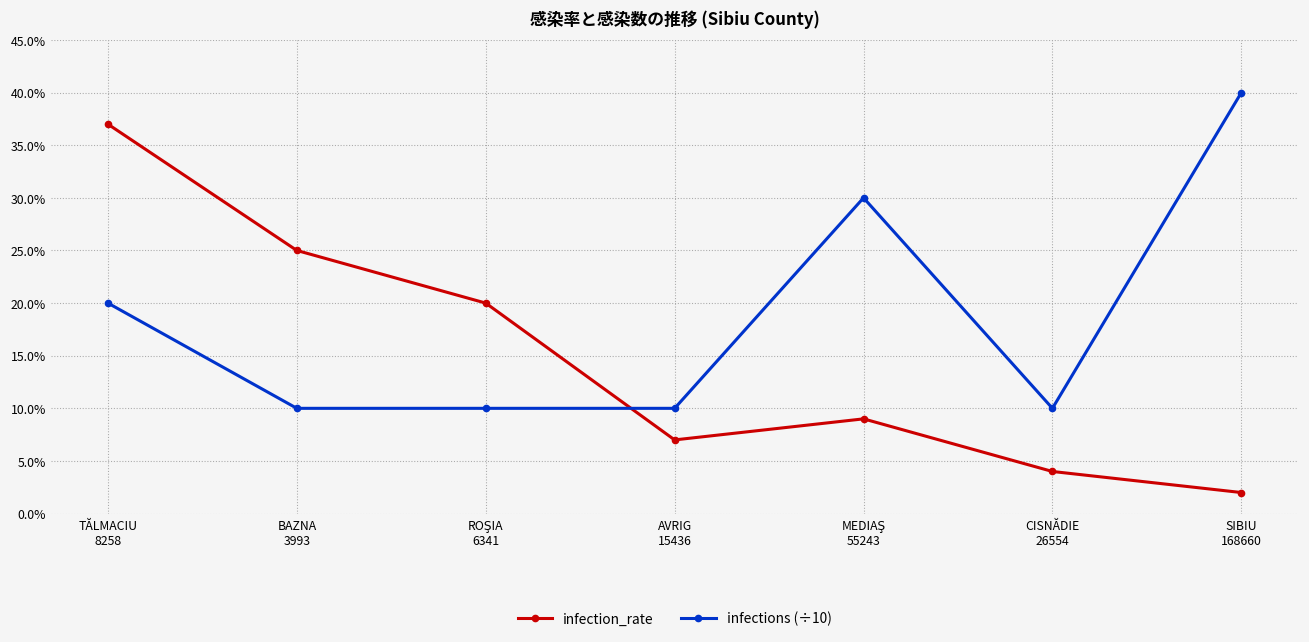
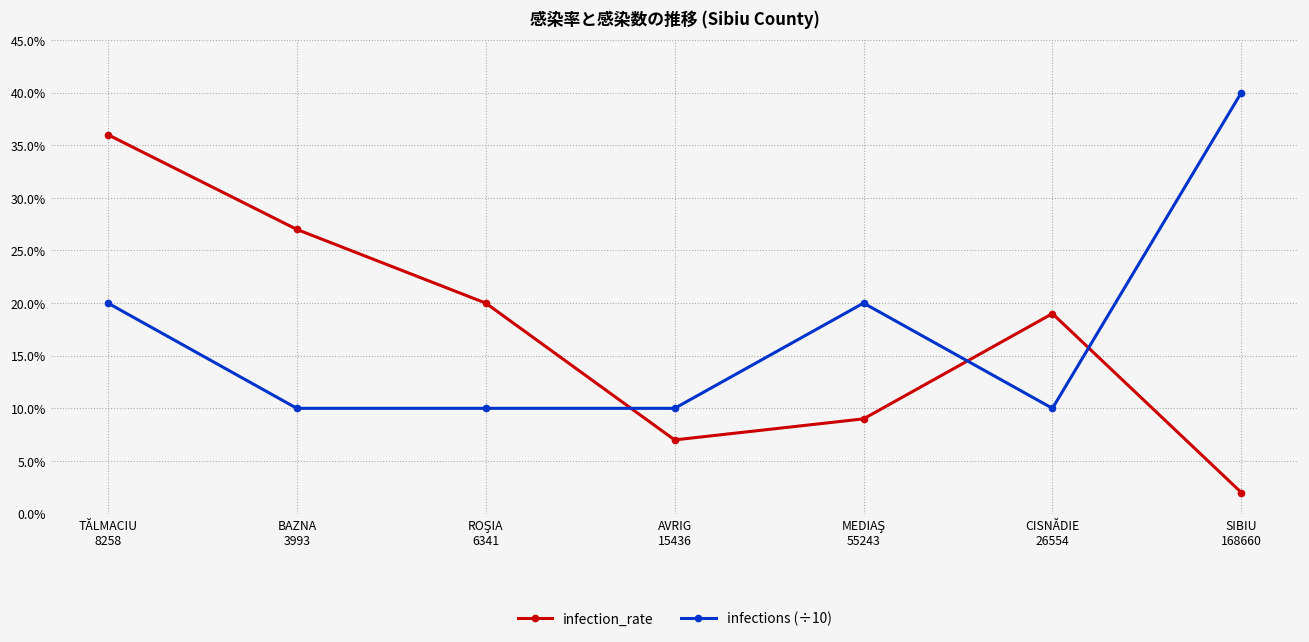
  {
    "infection_rate": {
-     "TĂLMACIU 8258": "37%",
-     "BAZNA 3993": "25%",
+     "TĂLMACIU 8258": "36%",
+     "BAZNA 3993": "27%",
      "ROŞIA 6341": "20%",
      "AVRIG 15436": "7%",
      "MEDIAŞ 55243": "9%",
-     "CISNĂDIE 26554": "4%",
+     "CISNĂDIE 26554": "19%",
      "SIBIU 168660": "2%"
    },
    "infections (÷10)": {
      "TĂLMACIU 8258": "20%",
      "BAZNA 3993": "10%",
      "ROŞIA 6341": "10%",
      "AVRIG 15436": "10%",
-     "MEDIAŞ 55243": "30%",
+     "MEDIAŞ 55243": "20%",
      "CISNĂDIE 26554": "10%",
      "SIBIU 168660": "40%"
    }
  }
